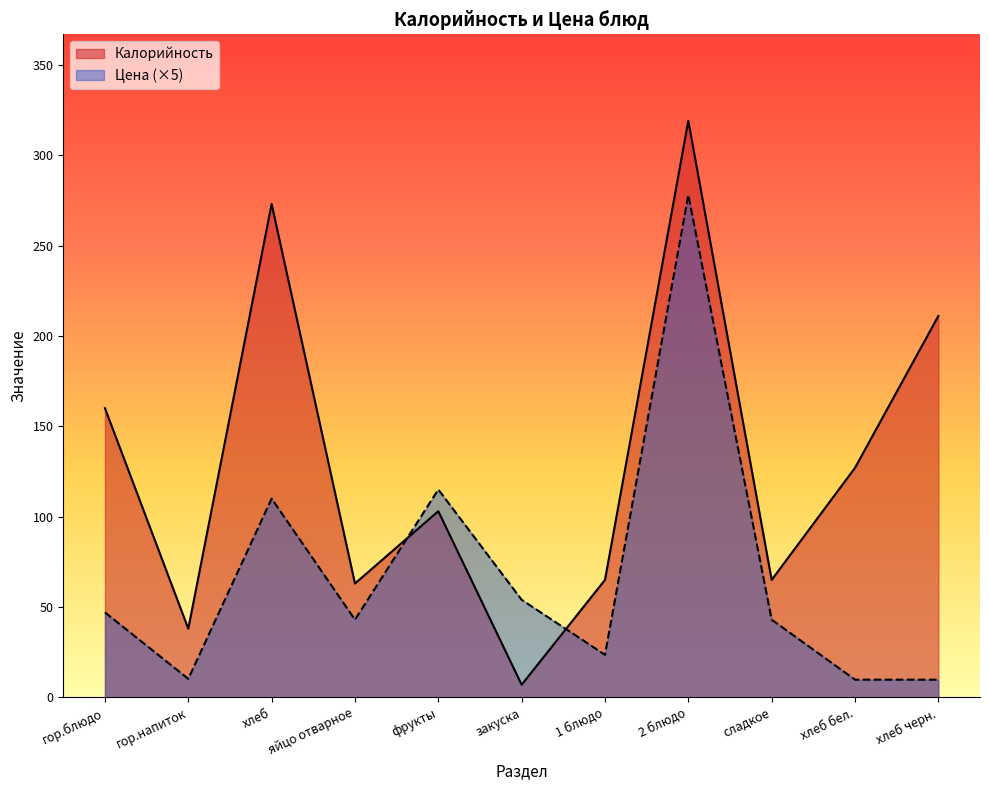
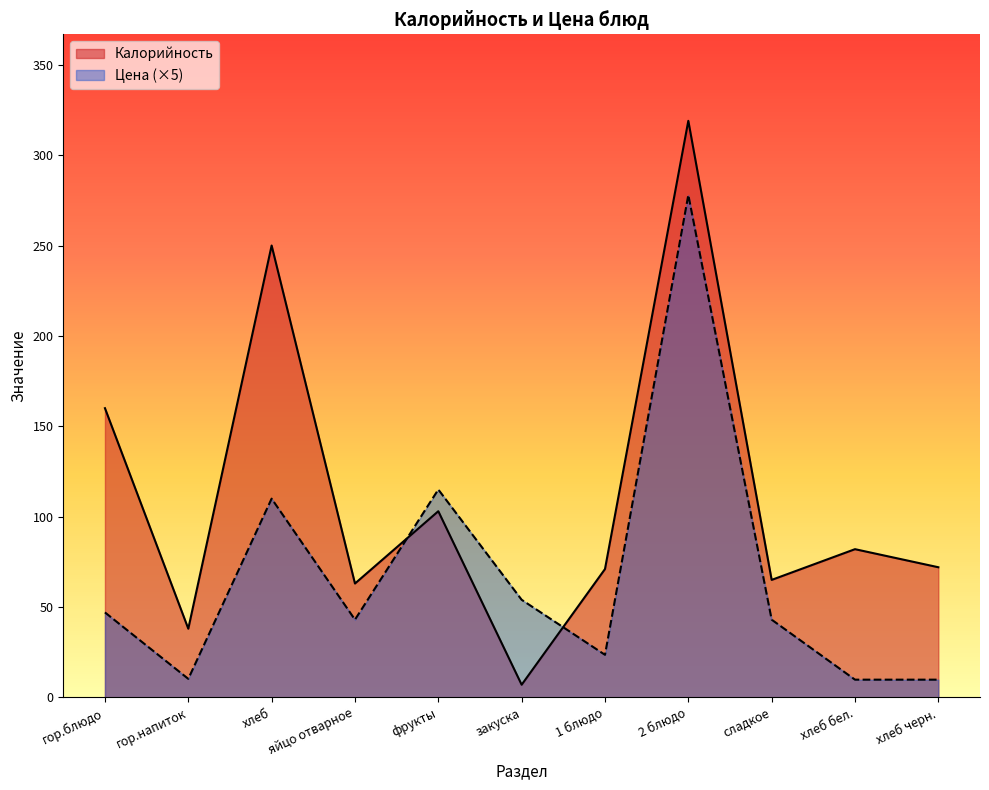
  {
    "Калорийность": {
      "гор.блюдо": 160,
      "гор.напиток": 38,
-     "хлеб": 273,
+     "хлеб": 250,
      "яйцо отварное": 63,
      "фрукты": 103,
      "закуска": 7,
-     "1 блюдо": 65,
+     "1 блюдо": 71,
      "2 блюдо": 319,
      "сладкое": 65,
-     "хлеб бел.": 127,
-     "хлеб черн.": 211
+     "хлеб бел.": 82,
+     "хлеб черн.": 72
    },
    "Цена (×5)": {
      "гор.блюдо": 47,
      "гор.напиток": 10,
      "хлеб": 110,
      "яйцо отварное": 43,
      "фрукты": 115,
      "закуска": 54,
      "1 блюдо": 24,
      "2 блюдо": 278,
      "сладкое": 43,
      "хлеб бел.": 10,
      "хлеб черн.": 10
    }
  }
